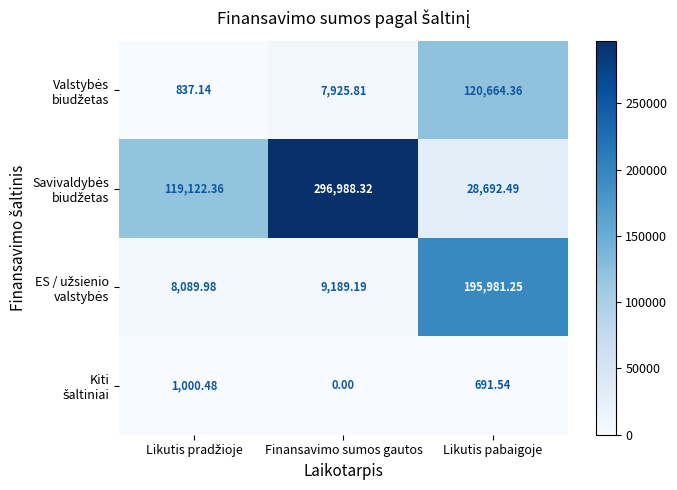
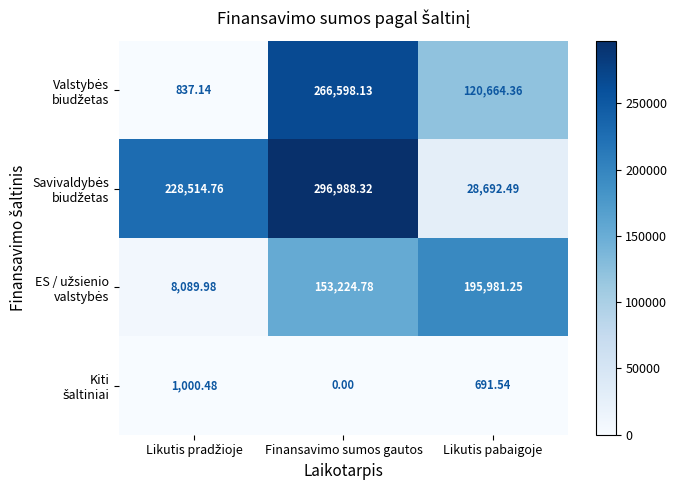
  {
    "Valstybės biudžetas": {
      "Likutis pradžioje": "837.14",
-     "Finansavimo sumos gautos": "7,925.81",
+     "Finansavimo sumos gautos": "266,598.13",
      "Likutis pabaigoje": "120,664.36"
    },
    "Savivaldybės biudžetas": {
-     "Likutis pradžioje": "119,122.36",
+     "Likutis pradžioje": "228,514.76",
      "Finansavimo sumos gautos": "296,988.32",
      "Likutis pabaigoje": "28,692.49"
    },
    "ES / užsienio valstybės": {
      "Likutis pradžioje": "8,089.98",
-     "Finansavimo sumos gautos": "9,189.19",
+     "Finansavimo sumos gautos": "153,224.78",
      "Likutis pabaigoje": "195,981.25"
    },
    "Kiti šaltiniai": {
      "Likutis pradžioje": "1,000.48",
      "Finansavimo sumos gautos": "0.00",
      "Likutis pabaigoje": "691.54"
    }
  }
